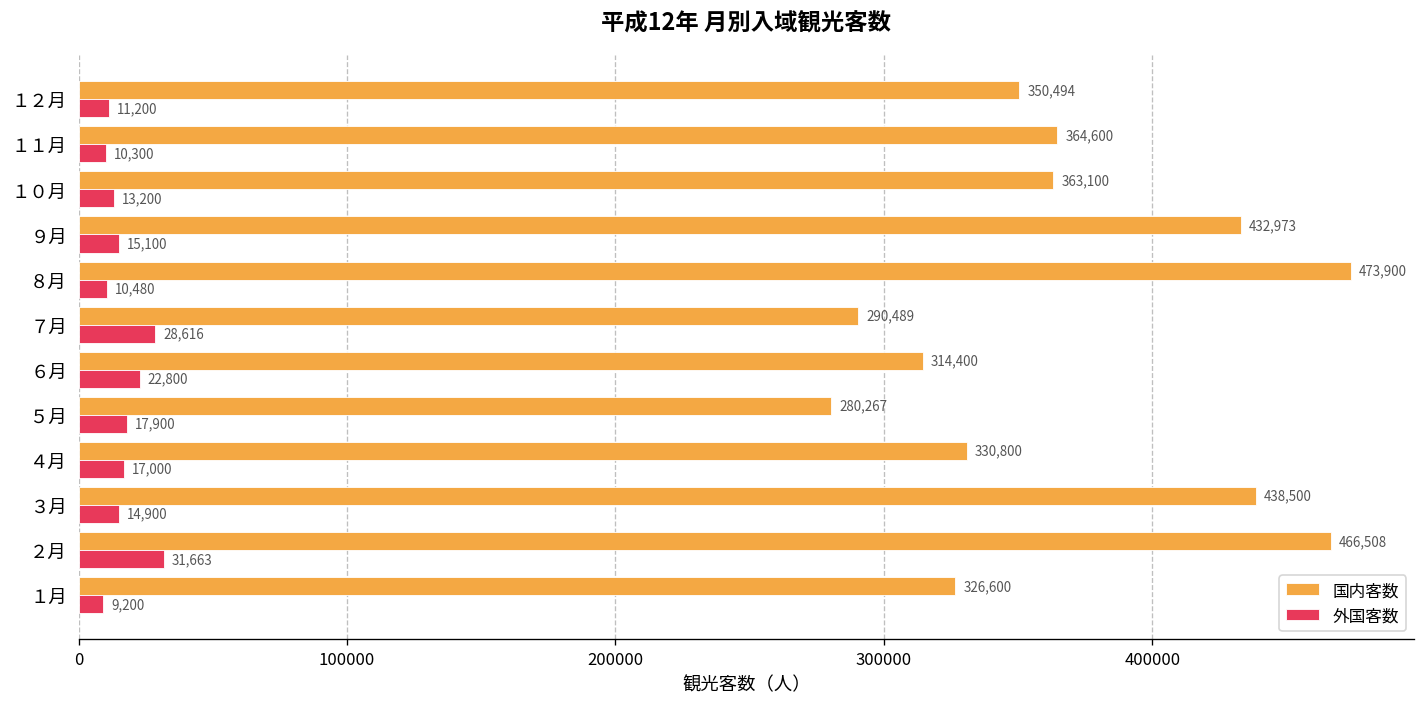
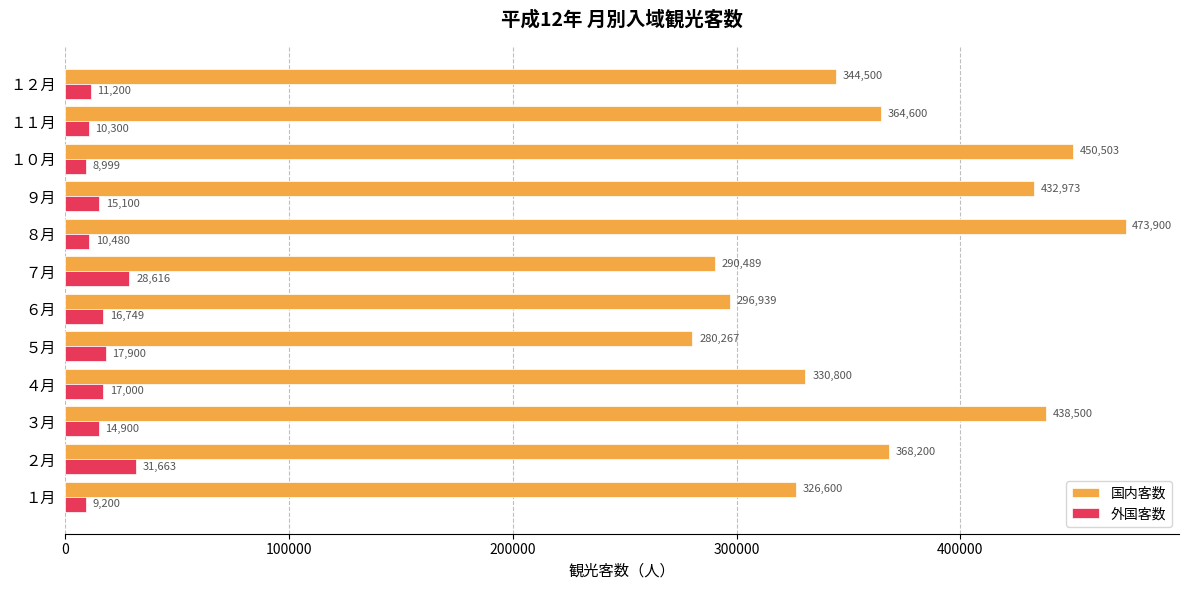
  {
    "国内客数": {
-     "１２月": "350,494",
+     "１２月": "344,500",
      "１１月": "364,600",
-     "１０月": "363,100",
+     "１０月": "450,503",
      "９月": "432,973",
      "８月": "473,900",
      "７月": "290,489",
-     "６月": "314,400",
+     "６月": "296,939",
      "５月": "280,267",
      "４月": "330,800",
      "３月": "438,500",
-     "２月": "466,508",
+     "２月": "368,200",
      "１月": "326,600"
    },
    "外国客数": {
      "１２月": "11,200",
      "１１月": "10,300",
-     "１０月": "13,200",
+     "１０月": "8,999",
      "９月": "15,100",
      "８月": "10,480",
      "７月": "28,616",
-     "６月": "22,800",
+     "６月": "16,749",
      "５月": "17,900",
      "４月": "17,000",
      "３月": "14,900",
      "２月": "31,663",
      "１月": "9,200"
    }
  }
